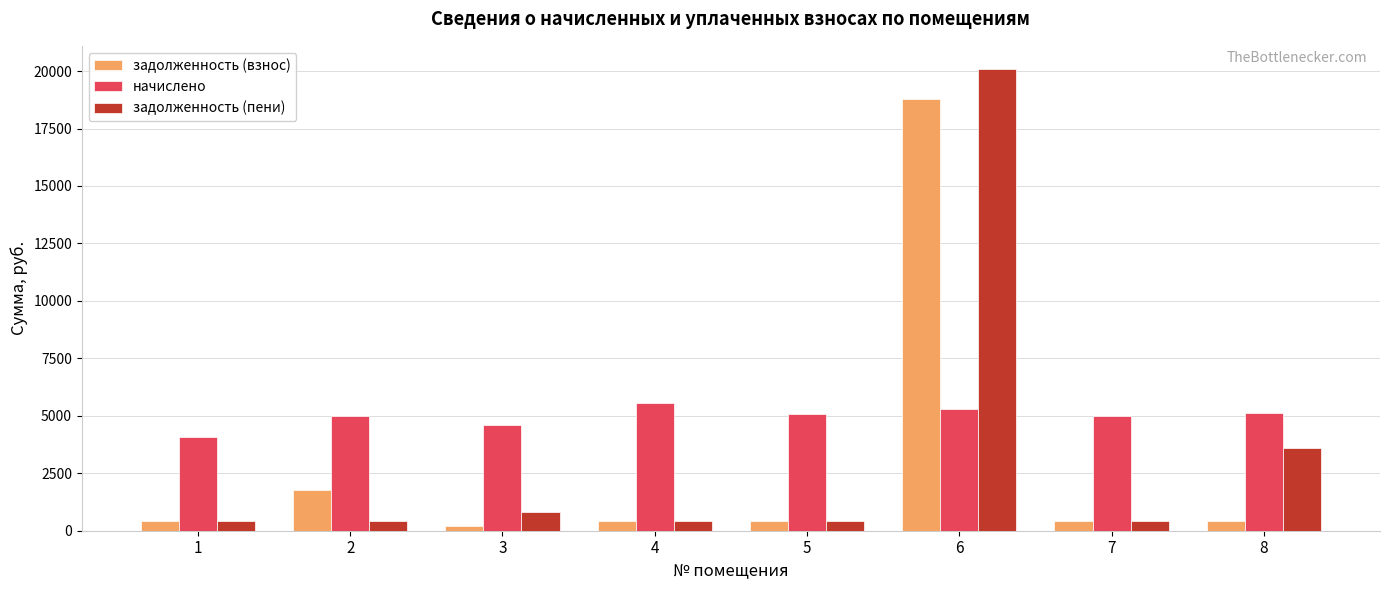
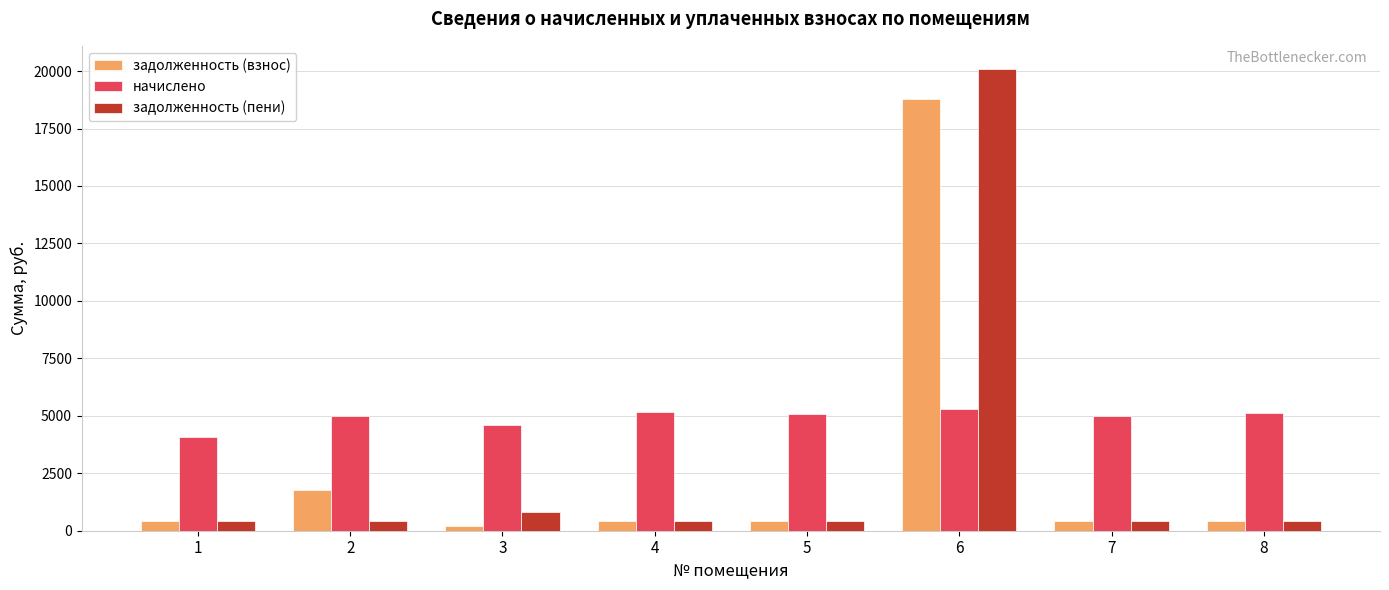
  {
    "задолженность (взнос)": {
      "1": 400,
      "2": 1800,
      "3": 200,
      "4": 400,
      "5": 400,
      "6": 18800,
      "7": 400,
      "8": 400
    },
    "начислено": {
      "1": 4100,
      "2": 5000,
      "3": 4600,
-     "4": 5600,
+     "4": 5200,
      "5": 5100,
      "6": 5300,
      "7": 5000,
      "8": 5100
    },
    "задолженность (пени)": {
      "1": 400,
      "2": 400,
      "3": 800,
      "4": 400,
      "5": 400,
      "6": 20100,
      "7": 400,
-     "8": 3600
+     "8": 400
    }
  }
